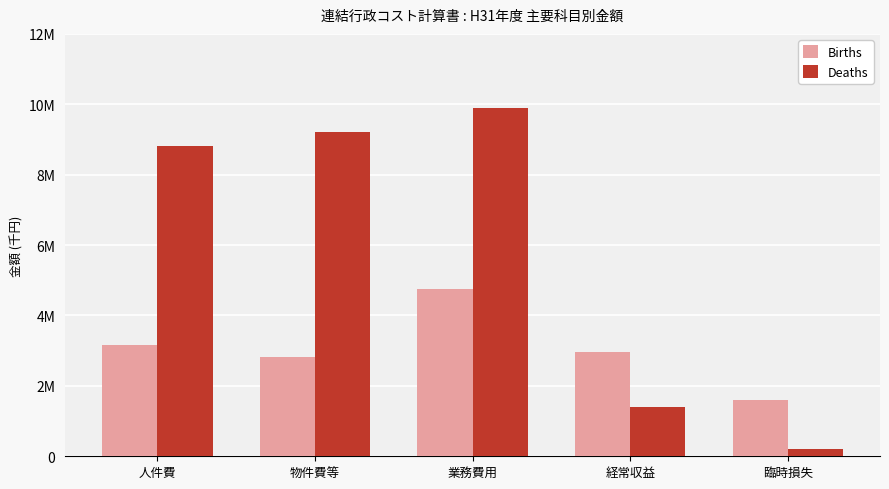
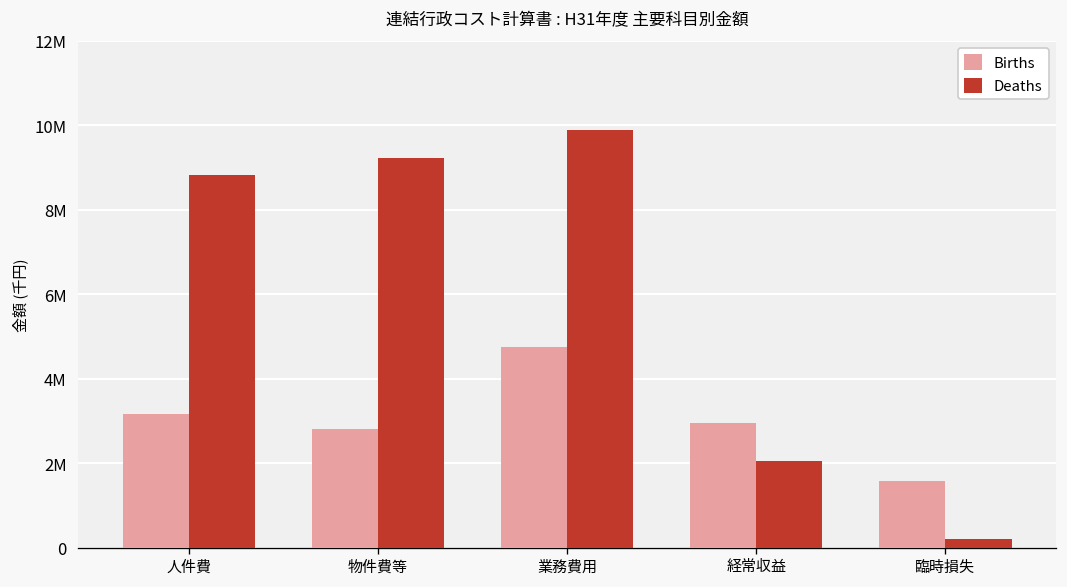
  {
    "Births": {
      "人件費": 3200000,
      "物件費等": 2800000,
      "業務費用": 4700000,
      "経常収益": 2900000,
      "臨時損失": 1600000
    },
    "Deaths": {
      "人件費": 8800000,
      "物件費等": 9200000,
      "業務費用": 9900000,
-     "経常収益": 1400000,
+     "経常収益": 2100000,
      "臨時損失": 200000
    }
  }
